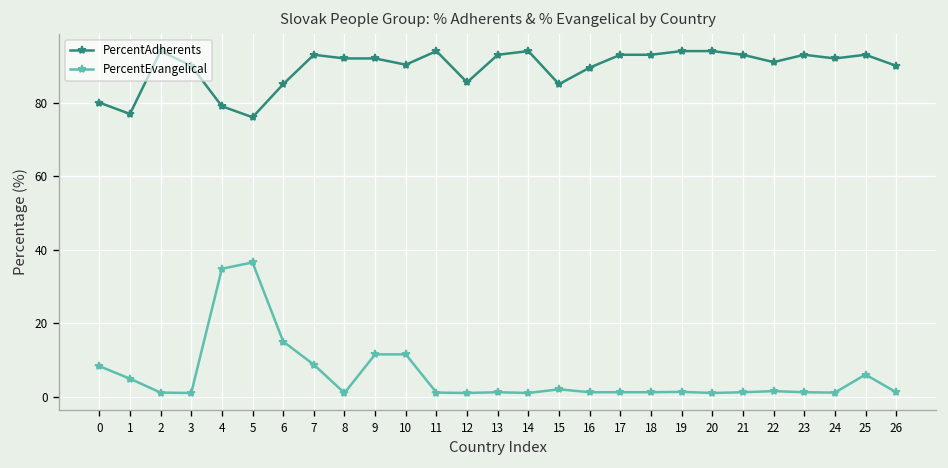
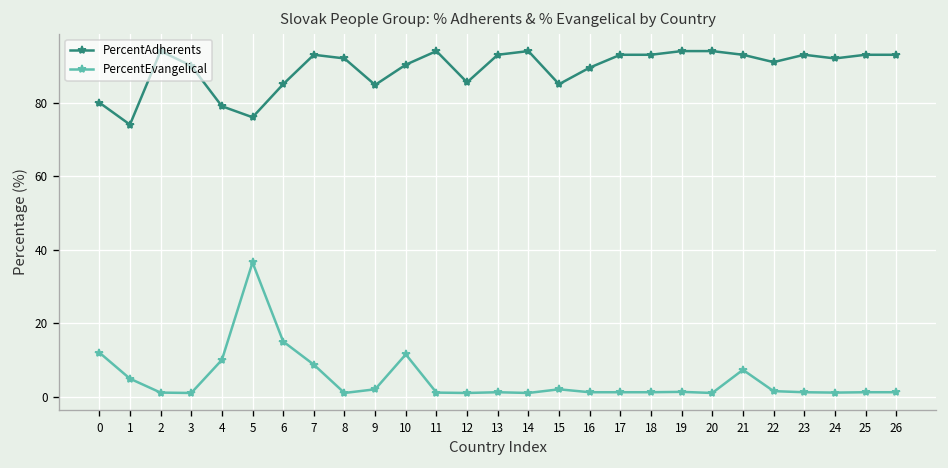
  {
    "PercentAdherents": {
      "0": 80,
-     "1": 77,
+     "1": 74,
      "4": 79,
      "5": 76,
      "6": 85,
      "7": 93,
      "8": 92,
-     "9": 92,
+     "9": 85,
      "10": 90,
      "11": 94,
      "12": 86,
      "13": 93,
      "14": 94,
      "15": 85,
      "16": 90,
      "17": 93,
      "18": 93,
      "19": 94,
      "20": 94,
      "21": 93,
      "22": 91,
      "23": 93,
      "24": 92,
      "25": 93,
-     "26": 90
+     "26": 93
    },
    "PercentEvangelical": {
-     "0": 8,
+     "0": 12,
      "1": 5,
      "2": 1,
      "3": 1,
-     "4": 35,
+     "4": 10,
      "5": 37,
      "6": 15,
      "7": 9,
      "8": 1,
-     "9": 12,
+     "9": 2,
      "10": 12,
      "11": 1,
      "12": 1,
      "13": 1,
      "14": 1,
      "15": 2,
      "16": 1,
      "17": 1,
      "18": 1,
      "19": 1,
      "20": 1,
-     "21": 1,
+     "21": 7,
      "22": 2,
      "23": 1,
      "24": 1,
-     "25": 6,
+     "25": 1,
      "26": 1
    }
  }
